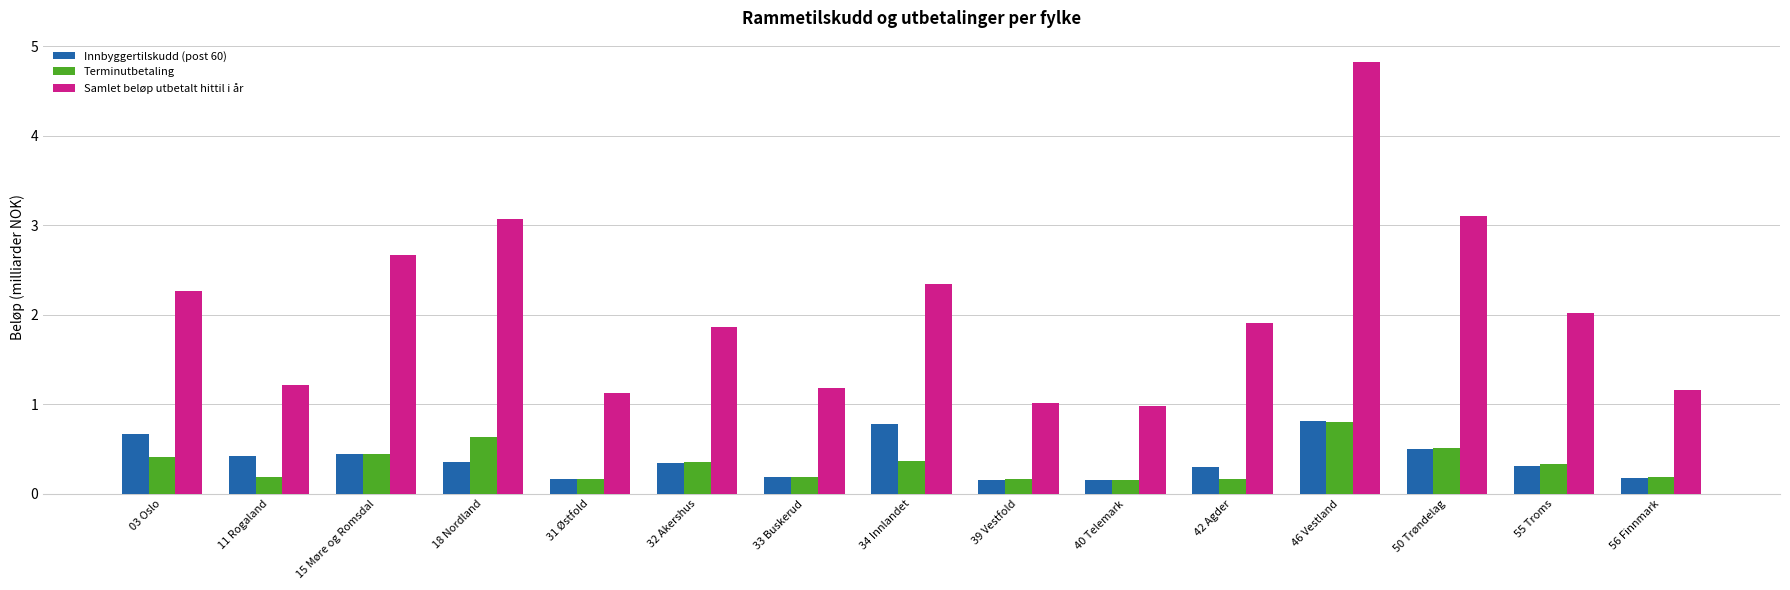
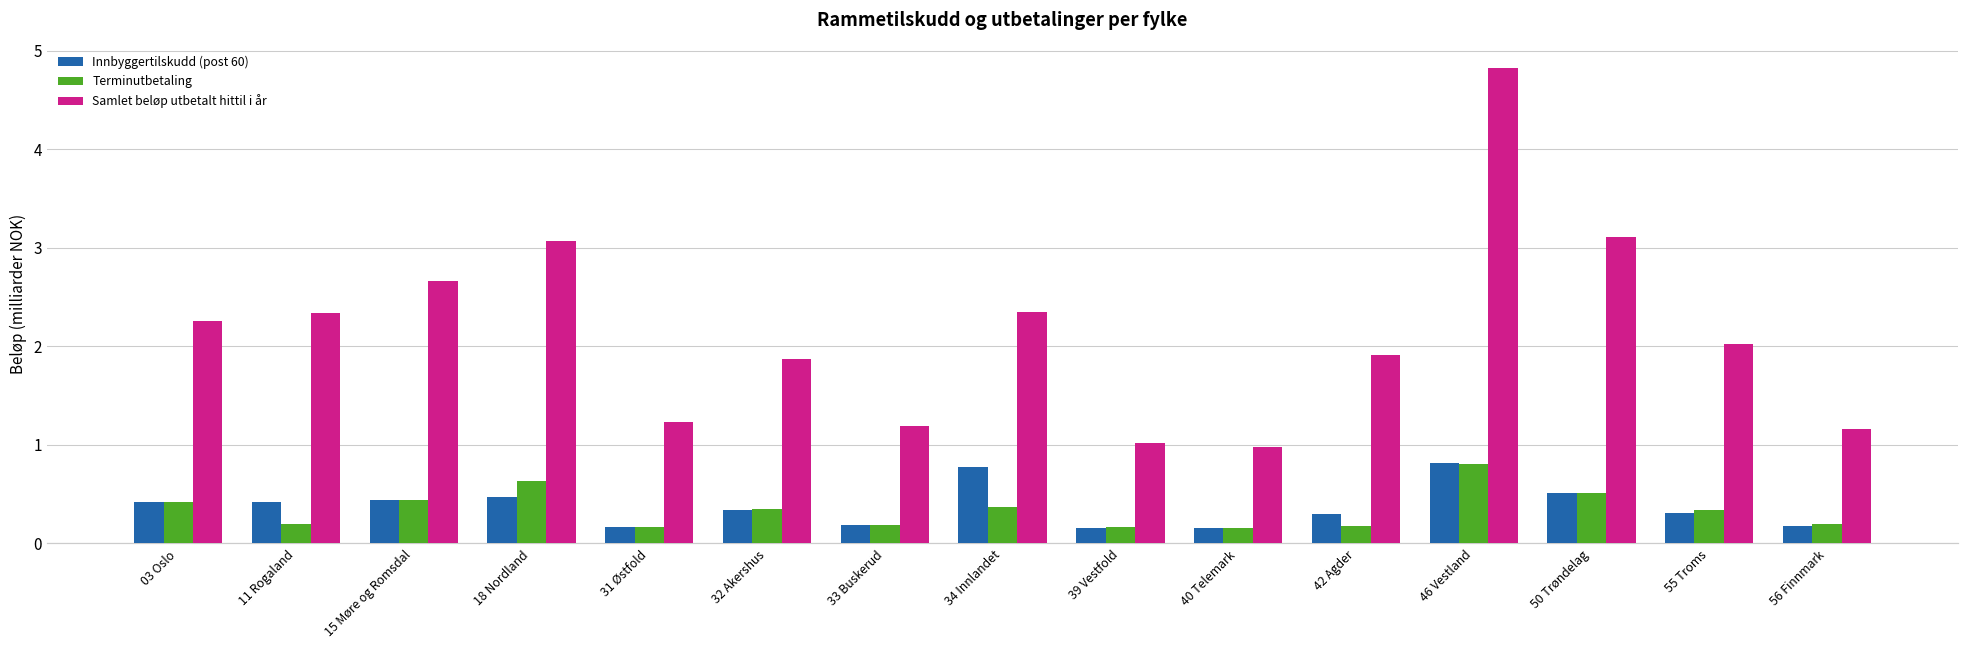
  {
    "Innbyggertilskudd (post 60)": {
-     "03 Oslo": 0.7,
+     "03 Oslo": 0.4,
      "11 Rogaland": 0.4,
      "15 Møre og Romsdal": 0.4,
-     "18 Nordland": 0.4,
+     "18 Nordland": 0.5,
      "31 Østfold": 0.2,
      "32 Akershus": 0.3,
      "33 Buskerud": 0.2,
      "34 Innlandet": 0.8,
      "39 Vestfold": 0.2,
      "40 Telemark": 0.2,
      "42 Agder": 0.3,
      "46 Vestland": 0.8,
      "50 Trøndelag": 0.5,
      "55 Troms": 0.3,
      "56 Finnmark": 0.2
    },
    "Terminutbetaling": {
      "03 Oslo": 0.4,
      "11 Rogaland": 0.2,
      "15 Møre og Romsdal": 0.4,
      "18 Nordland": 0.6,
      "31 Østfold": 0.2,
      "32 Akershus": 0.4,
      "33 Buskerud": 0.2,
      "34 Innlandet": 0.4,
      "39 Vestfold": 0.2,
      "40 Telemark": 0.2,
      "42 Agder": 0.2,
      "46 Vestland": 0.8,
      "50 Trøndelag": 0.5,
      "55 Troms": 0.3,
      "56 Finnmark": 0.2
    },
    "Samlet beløp utbetalt hittil i år": {
      "03 Oslo": 2.3,
-     "11 Rogaland": 1.2,
+     "11 Rogaland": 2.3,
      "15 Møre og Romsdal": 2.7,
      "18 Nordland": 3.1,
-     "31 Østfold": 1.1,
+     "31 Østfold": 1.2,
      "32 Akershus": 1.9,
      "33 Buskerud": 1.2,
      "34 Innlandet": 2.3,
      "39 Vestfold": 1.0,
      "40 Telemark": 1.0,
      "42 Agder": 1.9,
      "46 Vestland": 4.8,
      "50 Trøndelag": 3.1,
      "55 Troms": 2.0,
      "56 Finnmark": 1.2
    }
  }
